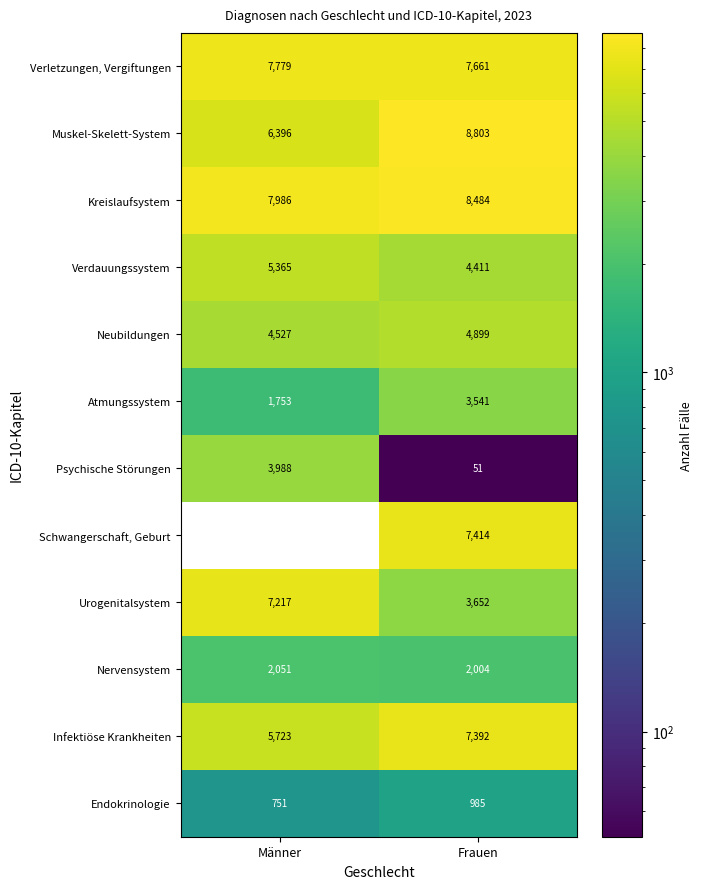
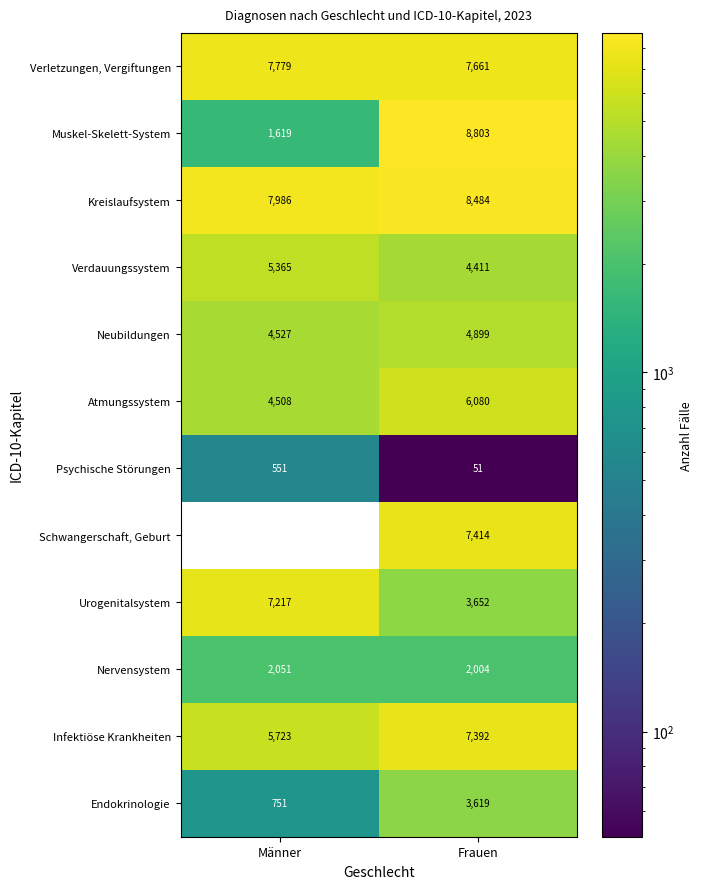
  {
    "Verletzungen, Vergiftungen": {
      "Männer": "7,779",
      "Frauen": "7,661"
    },
    "Muskel-Skelett-System": {
-     "Männer": "6,396",
+     "Männer": "1,619",
      "Frauen": "8,803"
    },
    "Kreislaufsystem": {
      "Männer": "7,986",
      "Frauen": "8,484"
    },
    "Verdauungssystem": {
      "Männer": "5,365",
      "Frauen": "4,411"
    },
    "Neubildungen": {
      "Männer": "4,527",
      "Frauen": "4,899"
    },
    "Atmungssystem": {
-     "Männer": "1,753",
-     "Frauen": "3,541"
+     "Männer": "4,508",
+     "Frauen": "6,080"
    },
    "Psychische Störungen": {
-     "Männer": "3,988",
+     "Männer": "551",
      "Frauen": "51"
    },
    "Schwangerschaft, Geburt": {
      "Frauen": "7,414"
    },
    "Urogenitalsystem": {
      "Männer": "7,217",
      "Frauen": "3,652"
    },
    "Nervensystem": {
      "Männer": "2,051",
      "Frauen": "2,004"
    },
    "Infektiöse Krankheiten": {
      "Männer": "5,723",
      "Frauen": "7,392"
    },
    "Endokrinologie": {
      "Männer": "751",
-     "Frauen": "985"
+     "Frauen": "3,619"
    }
  }
